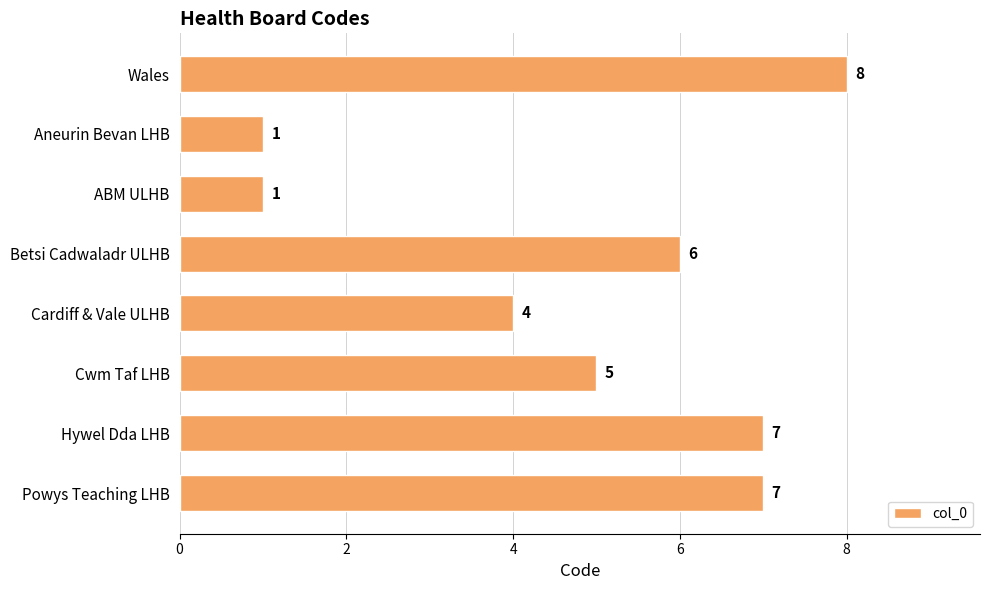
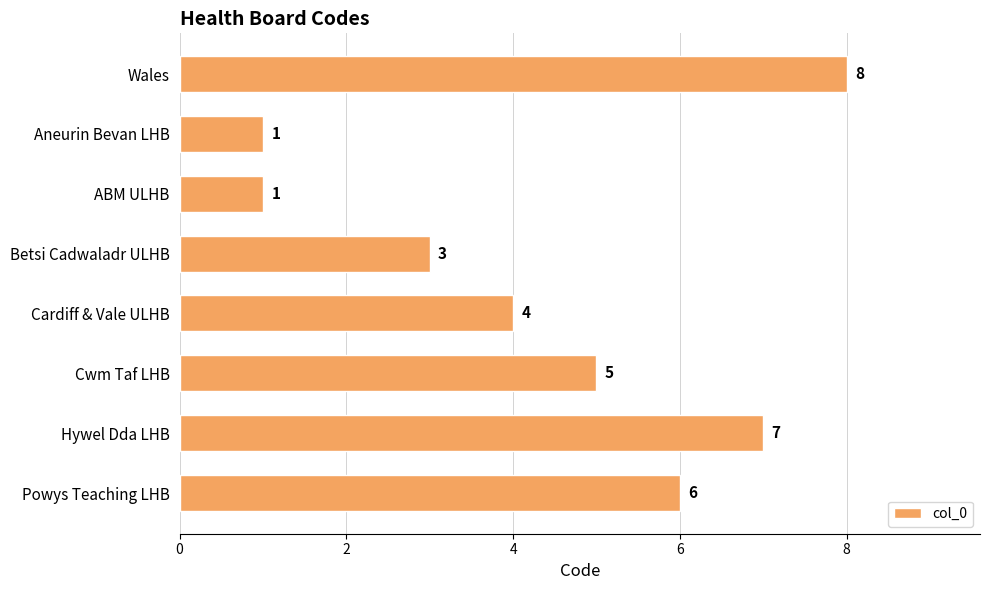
  {
    "Wales": 8,
    "Aneurin Bevan LHB": 1,
    "ABM ULHB": 1,
-   "Betsi Cadwaladr ULHB": 6,
+   "Betsi Cadwaladr ULHB": 3,
    "Cardiff & Vale ULHB": 4,
    "Cwm Taf LHB": 5,
    "Hywel Dda LHB": 7,
-   "Powys Teaching LHB": 7
+   "Powys Teaching LHB": 6
  }
